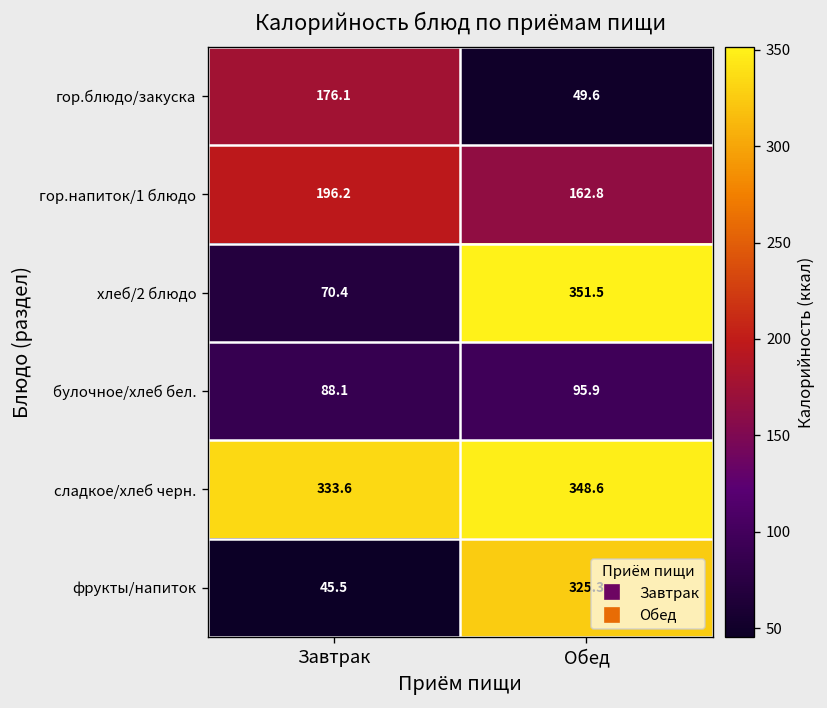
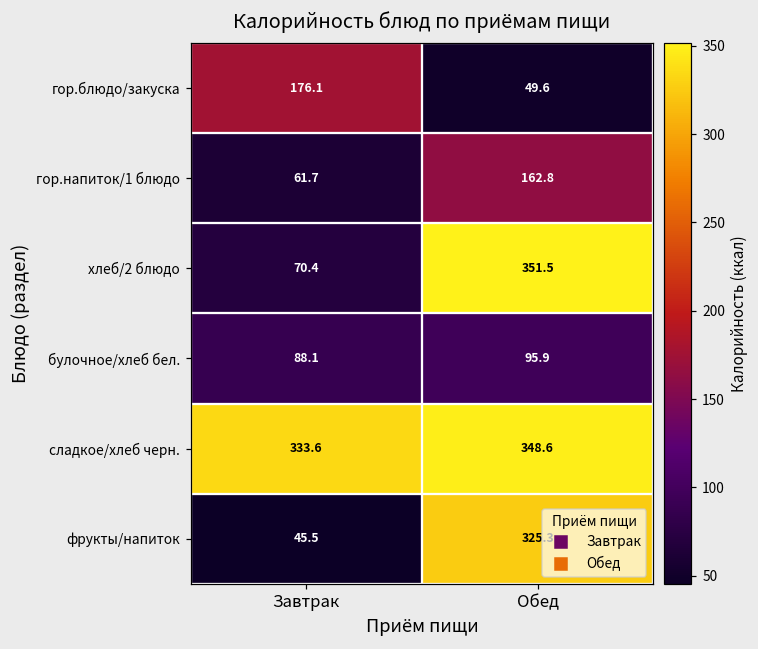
  {
    "гор.блюдо/закуска": {
      "Завтрак": 176.1,
      "Обед": 49.6
    },
    "гор.напиток/1 блюдо": {
-     "Завтрак": 196.2,
+     "Завтрак": 61.7,
      "Обед": 162.8
    },
    "хлеб/2 блюдо": {
      "Завтрак": 70.4,
      "Обед": 351.5
    },
    "булочное/хлеб бел.": {
      "Завтрак": 88.1,
      "Обед": 95.9
    },
    "сладкое/хлеб черн.": {
      "Завтрак": 333.6,
      "Обед": 348.6
    },
    "фрукты/напиток": {
      "Завтрак": 45.5
    }
  }
